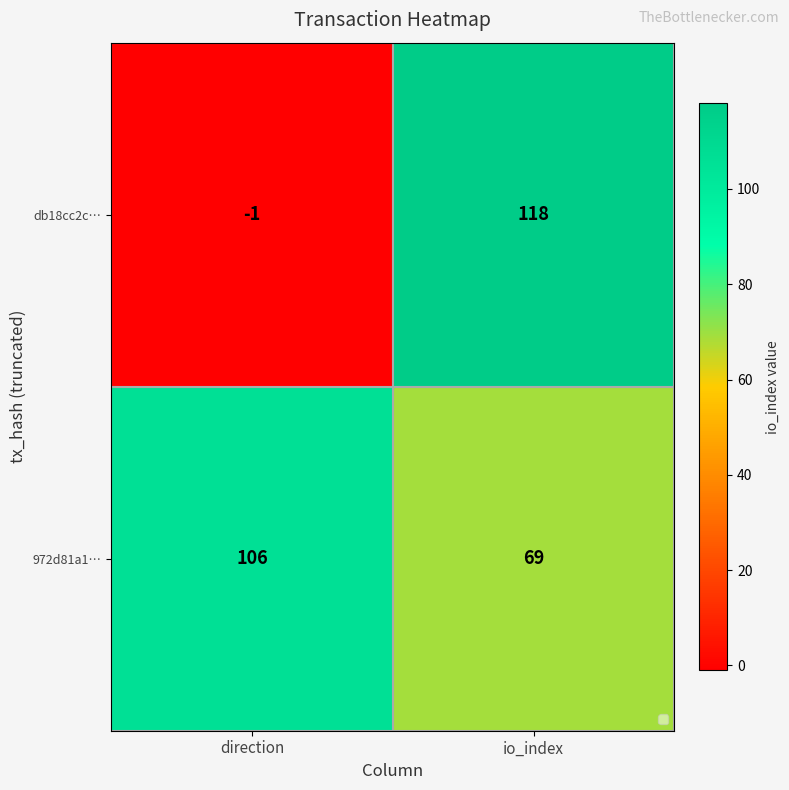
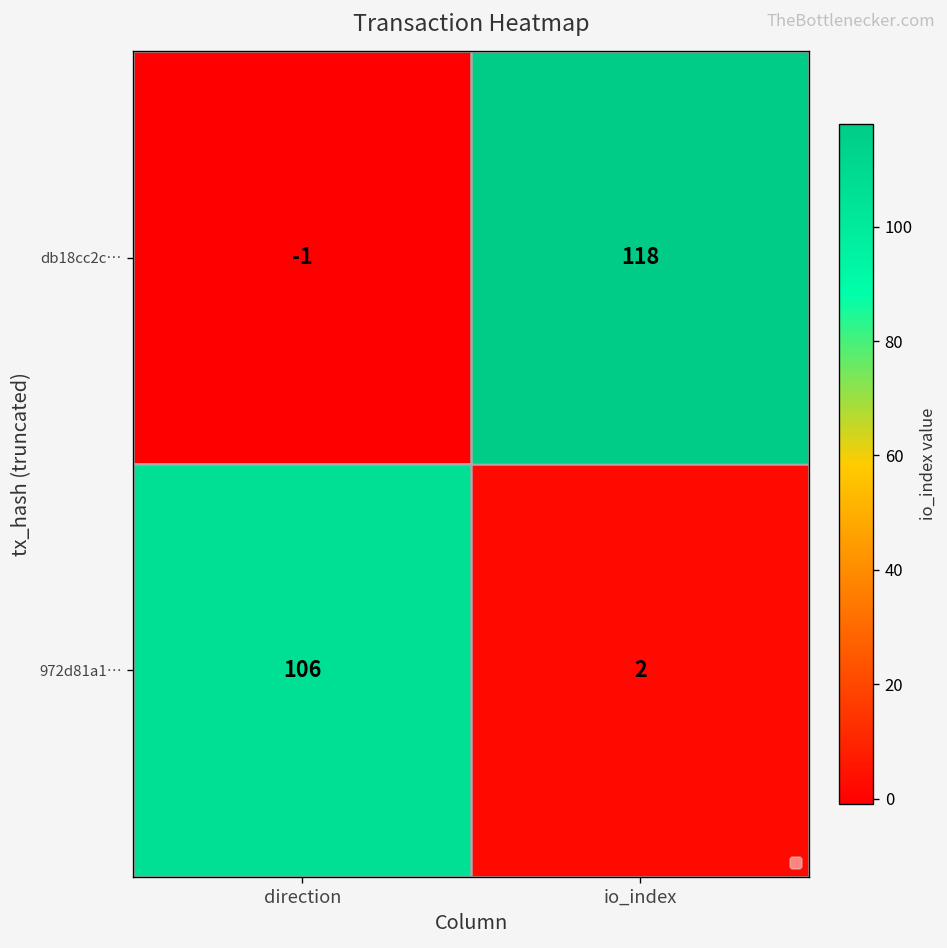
  {
    "db18cc2c…": {
      "direction": -1,
      "io_index": 118
    },
    "972d81a1…": {
      "direction": 106,
-     "io_index": 69
+     "io_index": 2
    }
  }
